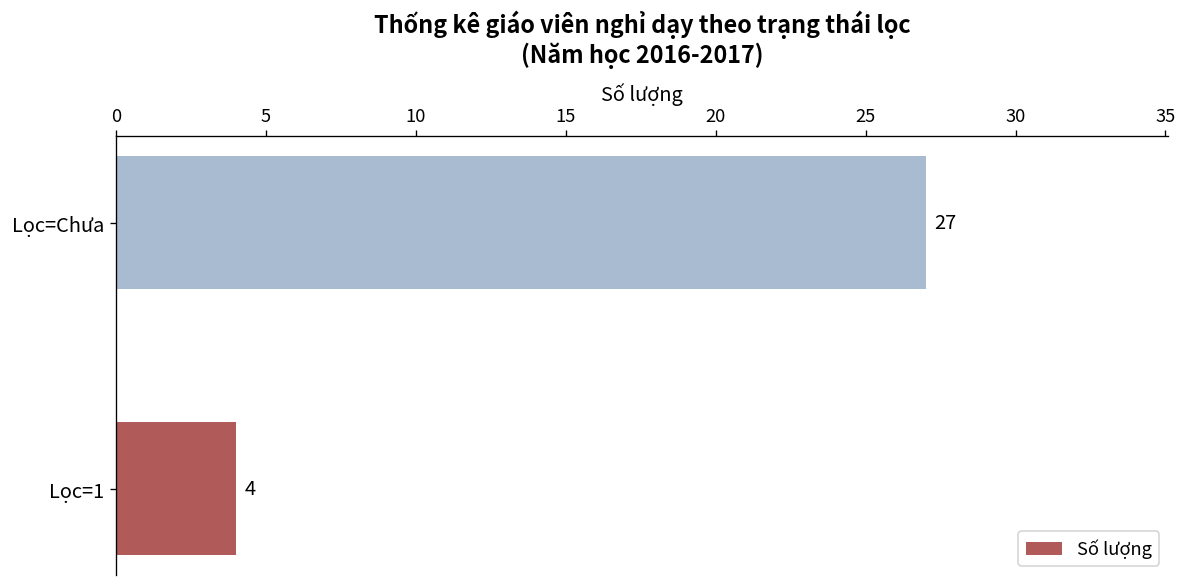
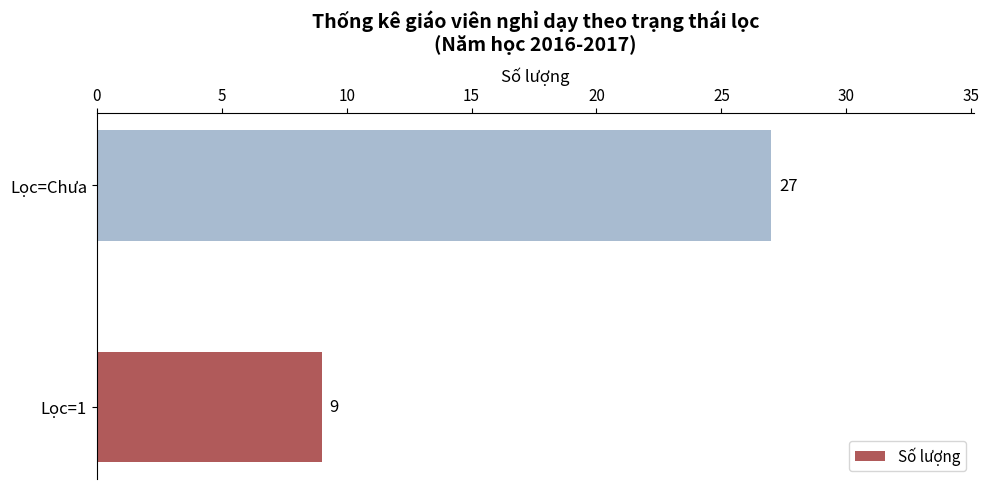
  {
    "Lọc=Chưa": 27,
-   "Lọc=1": 4
+   "Lọc=1": 9
  }
